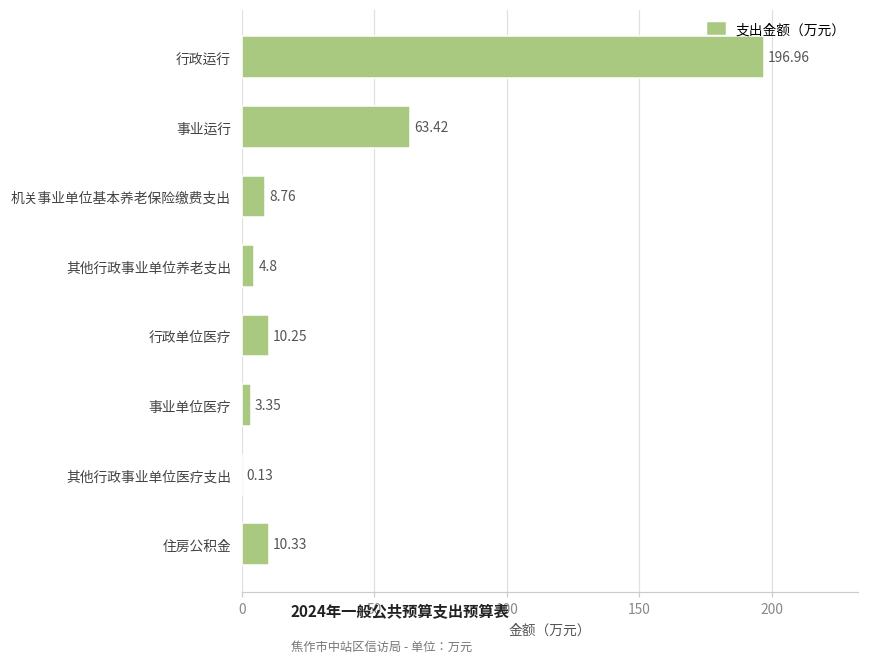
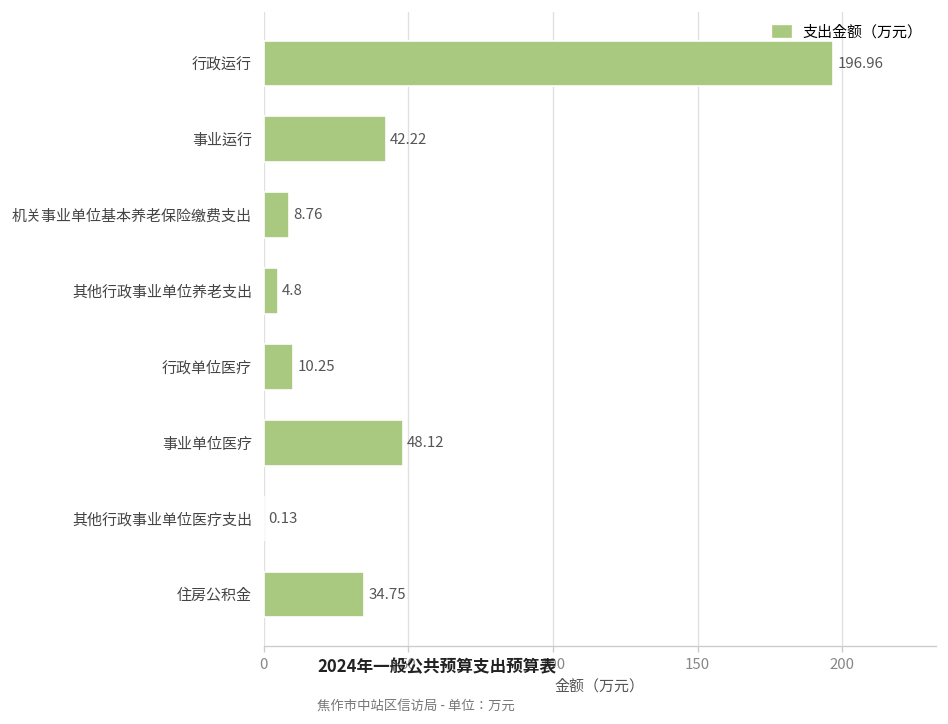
  {
    "行政运行": 196.96,
-   "事业运行": 63.42,
+   "事业运行": 42.22,
    "机关事业单位基本养老保险缴费支出": 8.76,
    "其他行政事业单位养老支出": 4.8,
    "行政单位医疗": 10.25,
-   "事业单位医疗": 3.35,
+   "事业单位医疗": 48.12,
    "其他行政事业单位医疗支出": 0.13,
-   "住房公积金": 10.33
+   "住房公积金": 34.75
  }
